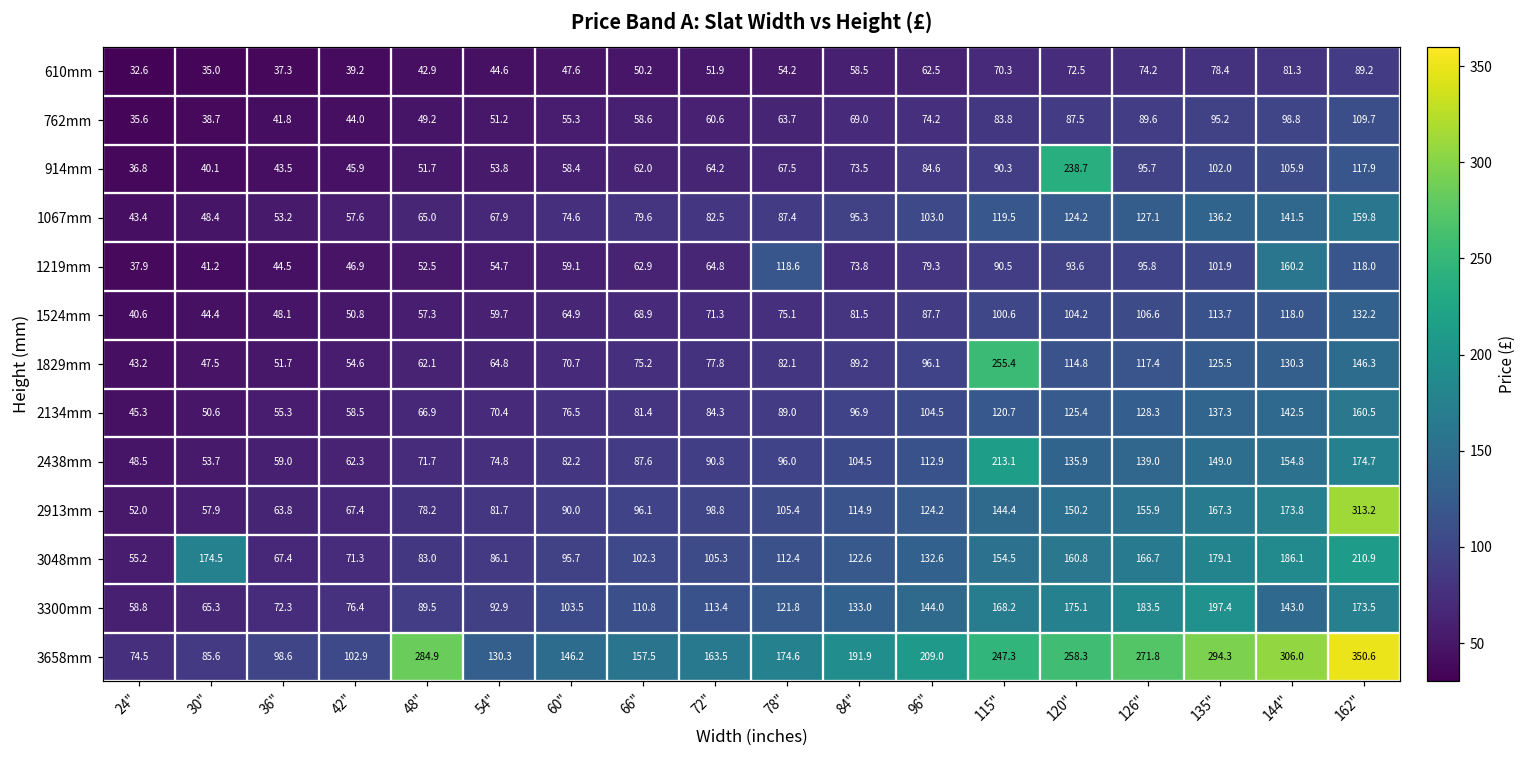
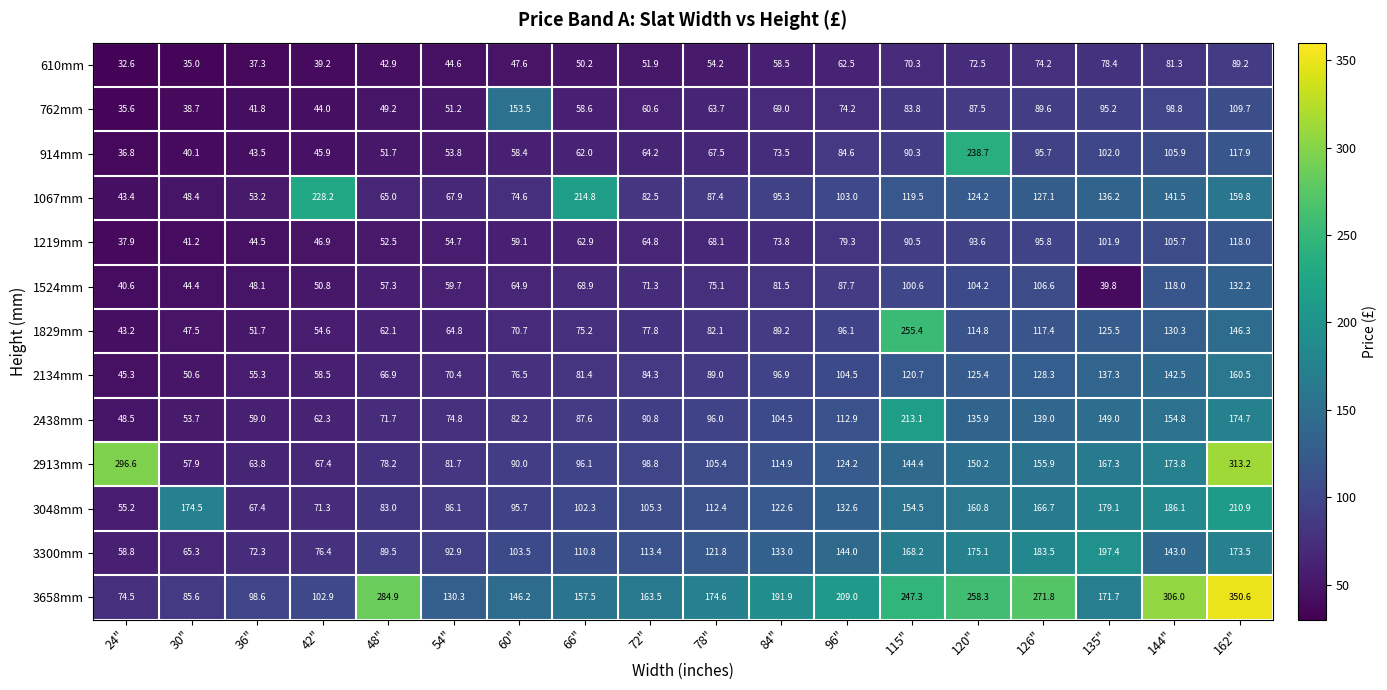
  {
    "762mm": {
      "24\"": 35.6,
      "30\"": 38.7,
      "36\"": 41.8,
      "42\"": 44.0,
      "48\"": 49.2,
      "54\"": 51.2,
-     "60\"": 55.3,
+     "60\"": 153.5,
      "66\"": 58.6,
      "72\"": 60.6,
      "78\"": 63.7,
      "84\"": 69.0,
      "96\"": 74.2,
      "115\"": 83.8,
      "120\"": 87.5,
      "126\"": 89.6,
      "135\"": 95.2,
      "144\"": 98.8,
      "162\"": 109.7
    },
    "1067mm": {
      "24\"": 43.4,
      "30\"": 48.4,
      "36\"": 53.2,
-     "42\"": 57.6,
+     "42\"": 228.2,
      "48\"": 65.0,
      "54\"": 67.9,
      "60\"": 74.6,
-     "66\"": 79.6,
+     "66\"": 214.8,
      "72\"": 82.5,
      "78\"": 87.4,
      "84\"": 95.3,
      "96\"": 103.0,
      "115\"": 119.5,
      "120\"": 124.2,
      "126\"": 127.1,
      "135\"": 136.2,
      "144\"": 141.5,
      "162\"": 159.8
    },
    "1219mm": {
      "24\"": 37.9,
      "30\"": 41.2,
      "36\"": 44.5,
      "42\"": 46.9,
      "48\"": 52.5,
      "54\"": 54.7,
      "60\"": 59.1,
      "66\"": 62.9,
      "72\"": 64.8,
-     "78\"": 118.6,
+     "78\"": 68.1,
      "84\"": 73.8,
      "96\"": 79.3,
      "115\"": 90.5,
      "120\"": 93.6,
      "126\"": 95.8,
      "135\"": 101.9,
-     "144\"": 160.2,
+     "144\"": 105.7,
      "162\"": 118.0
    },
    "1524mm": {
      "24\"": 40.6,
      "30\"": 44.4,
      "36\"": 48.1,
      "42\"": 50.8,
      "48\"": 57.3,
      "54\"": 59.7,
      "60\"": 64.9,
      "66\"": 68.9,
      "72\"": 71.3,
      "78\"": 75.1,
      "84\"": 81.5,
      "96\"": 87.7,
      "115\"": 100.6,
      "120\"": 104.2,
      "126\"": 106.6,
-     "135\"": 113.7,
+     "135\"": 39.8,
      "144\"": 118.0,
      "162\"": 132.2
    },
    "2913mm": {
-     "24\"": 52.0,
+     "24\"": 296.6,
      "30\"": 57.9,
      "36\"": 63.8,
      "42\"": 67.4,
      "48\"": 78.2,
      "54\"": 81.7,
      "60\"": 90.0,
      "66\"": 96.1,
      "72\"": 98.8,
      "78\"": 105.4,
      "84\"": 114.9,
      "96\"": 124.2,
      "115\"": 144.4,
      "120\"": 150.2,
      "126\"": 155.9,
      "135\"": 167.3,
      "144\"": 173.8,
      "162\"": 313.2
    },
    "3658mm": {
      "24\"": 74.5,
      "30\"": 85.6,
      "36\"": 98.6,
      "42\"": 102.9,
      "48\"": 284.9,
      "54\"": 130.3,
      "60\"": 146.2,
      "66\"": 157.5,
      "72\"": 163.5,
      "78\"": 174.6,
      "84\"": 191.9,
      "96\"": 209.0,
      "115\"": 247.3,
      "120\"": 258.3,
      "126\"": 271.8,
-     "135\"": 294.3,
+     "135\"": 171.7,
      "144\"": 306.0,
      "162\"": 350.6
    }
  }
